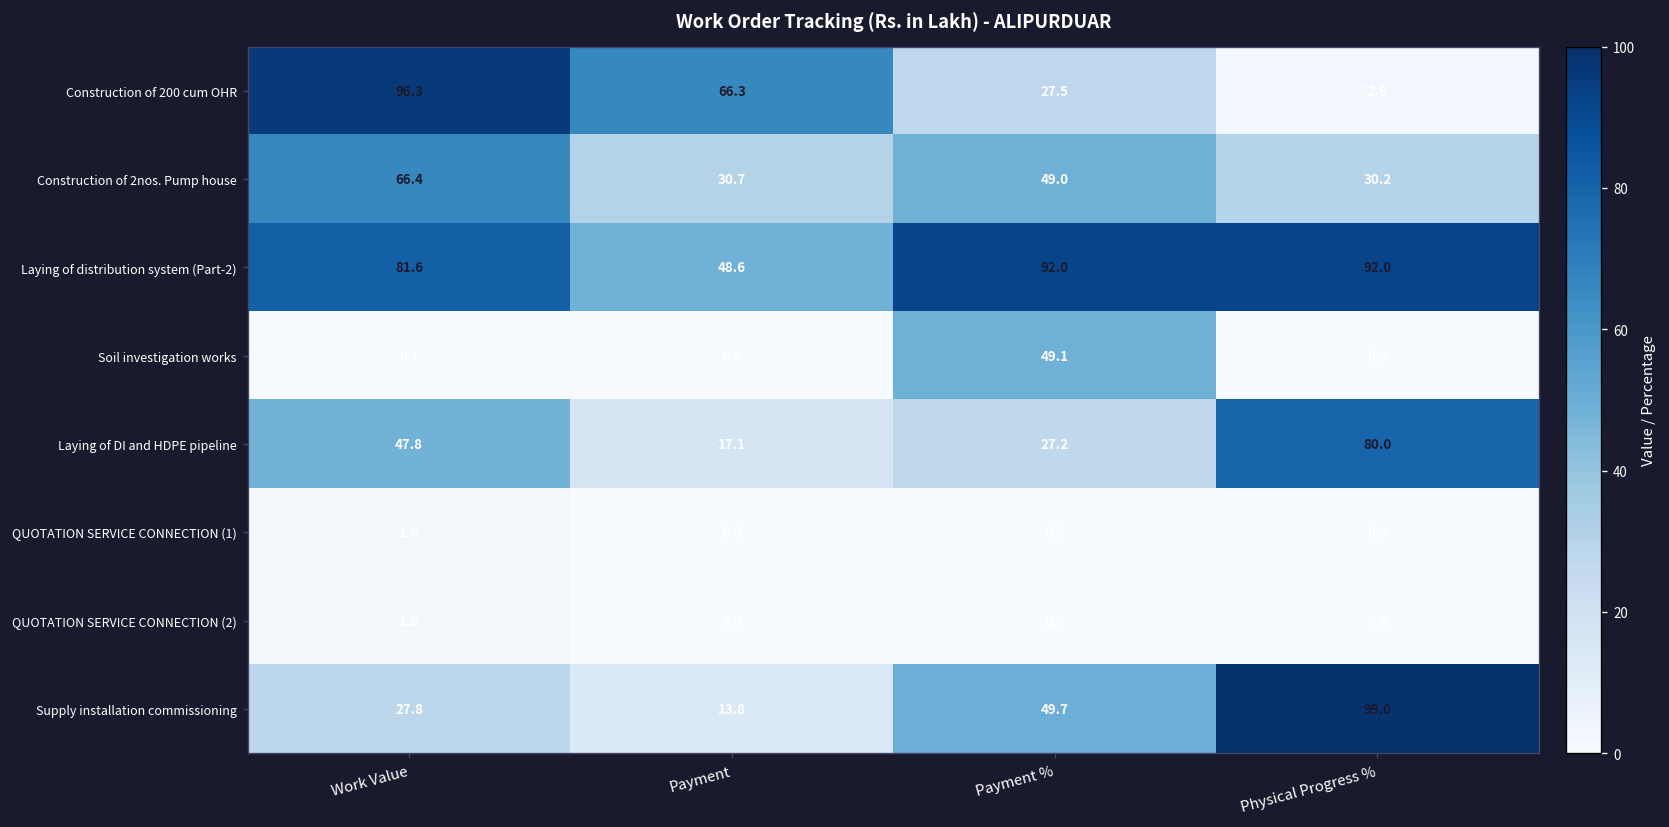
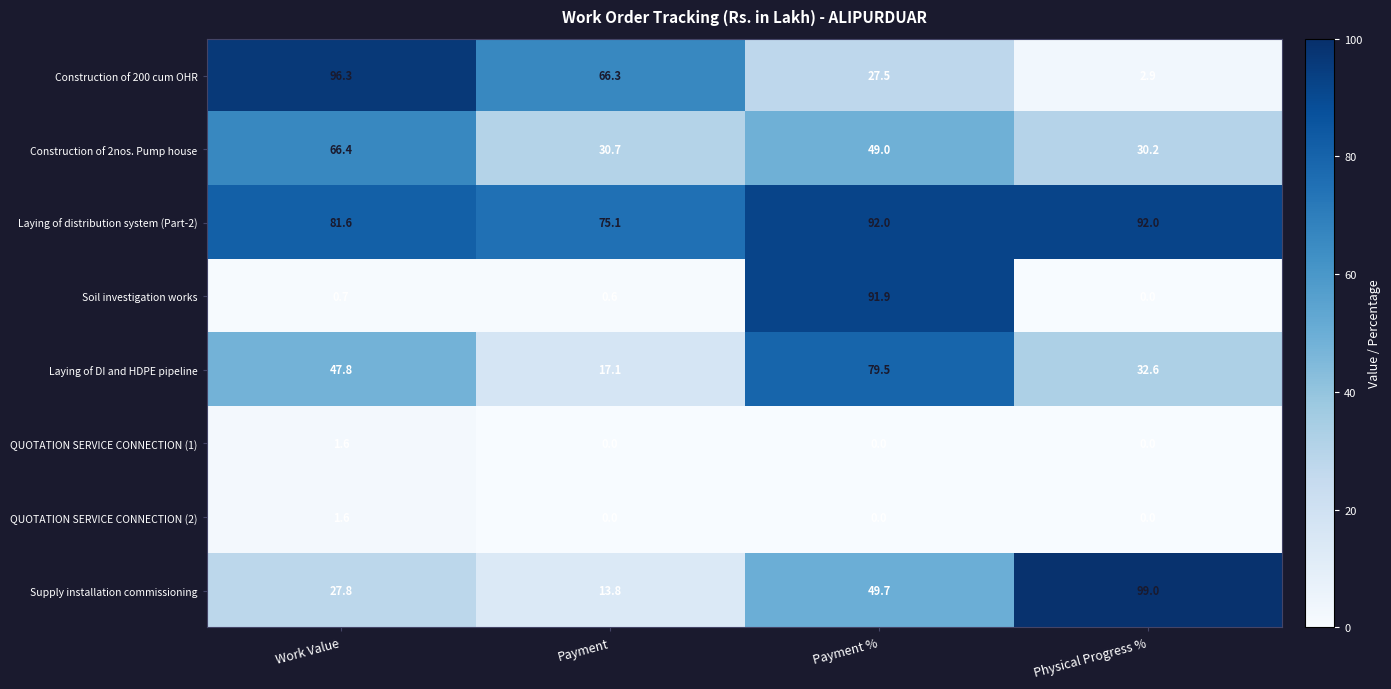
  {
    "Construction of 200 cum OHR": {
      "Work Value": 96.3,
      "Payment": 66.3,
      "Payment %": 27.5
    },
    "Construction of 2nos. Pump house": {
      "Work Value": 66.4,
      "Payment": 30.7,
      "Payment %": 49.0,
      "Physical Progress %": 30.2
    },
    "Laying of distribution system (Part-2)": {
      "Work Value": 81.6,
-     "Payment": 48.6,
+     "Payment": 75.1,
      "Payment %": 92.0,
      "Physical Progress %": 92.0
    },
    "Soil investigation works": {
-     "Payment %": 49.1
+     "Payment %": 91.9
    },
    "Laying of DI and HDPE pipeline": {
      "Work Value": 47.8,
-     "Payment %": 27.2,
-     "Physical Progress %": 80.0
+     "Payment %": 79.5,
+     "Physical Progress %": 32.6
    },
    "Supply installation commissioning": {
      "Work Value": 27.8,
      "Payment %": 49.7,
      "Physical Progress %": 99.0
    }
  }
